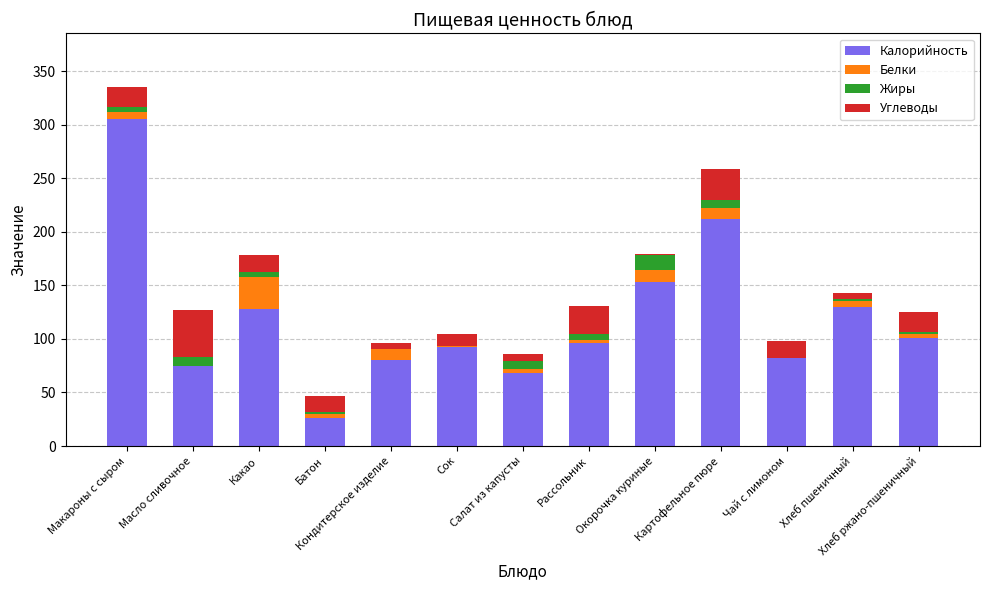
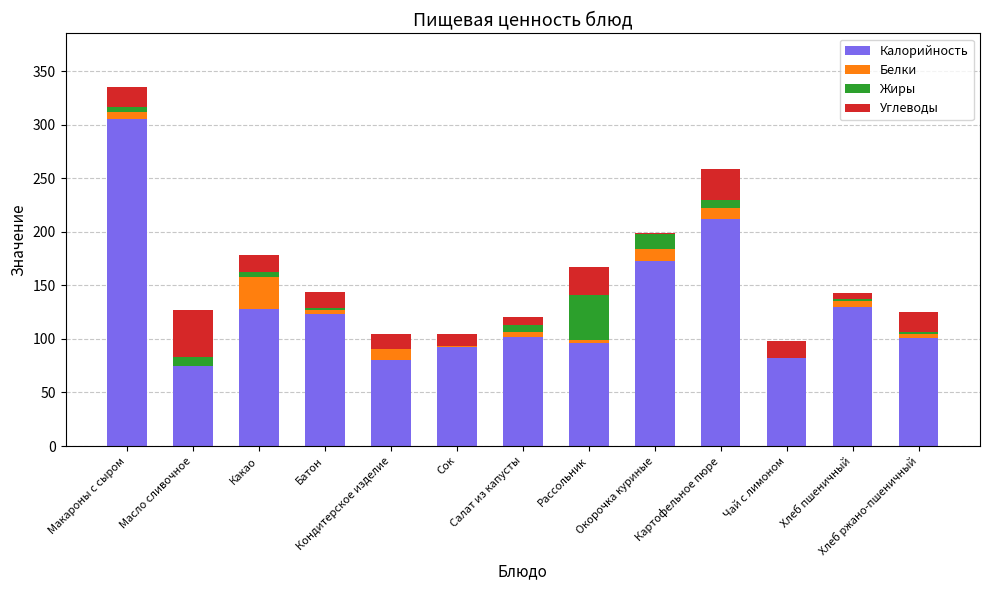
  {
    "Калорийность": {
      "Макароны с сыром": 305,
      "Масло сливочное": 75,
      "Какао": 128,
-     "Батон": 26,
+     "Батон": 123,
      "Кондитерское изделие": 80,
      "Сок": 92,
-     "Салат из капусты": 68,
+     "Салат из капусты": 102,
      "Рассольник": 96,
-     "Окорочка куриные": 153,
+     "Окорочка куриные": 173,
      "Картофельное пюре": 212,
      "Чай с лимоном": 82,
      "Хлеб пшеничный": 130,
      "Хлеб ржано-пшеничный": 101
    },
    "Белки": {
      "Макароны с сыром": 7,
      "Масло сливочное": 0,
      "Какао": 30,
      "Батон": 4,
      "Кондитерское изделие": 11,
      "Салат из капусты": 4,
      "Рассольник": 3,
      "Окорочка куриные": 11,
      "Картофельное пюре": 10,
      "Чай с лимоном": 0,
      "Хлеб пшеничный": 5,
      "Хлеб ржано-пшеничный": 4
    },
    "Жиры": {
      "Макароны с сыром": 4,
      "Масло сливочное": 8,
      "Какао": 4,
      "Кондитерское изделие": 0,
      "Сок": 0,
      "Салат из капусты": 7,
-     "Рассольник": 6,
+     "Рассольник": 42,
      "Окорочка куриные": 14,
      "Картофельное пюре": 8,
      "Чай с лимоном": 0
    },
    "Углеводы": {
      "Макароны с сыром": 19,
      "Масло сливочное": 44,
      "Какао": 16,
      "Батон": 15,
-     "Кондитерское изделие": 5,
+     "Кондитерское изделие": 14,
      "Сок": 12,
      "Салат из капусты": 7,
      "Рассольник": 26,
      "Картофельное пюре": 29,
      "Чай с лимоном": 16,
      "Хлеб пшеничный": 6,
      "Хлеб ржано-пшеничный": 19
    }
  }
